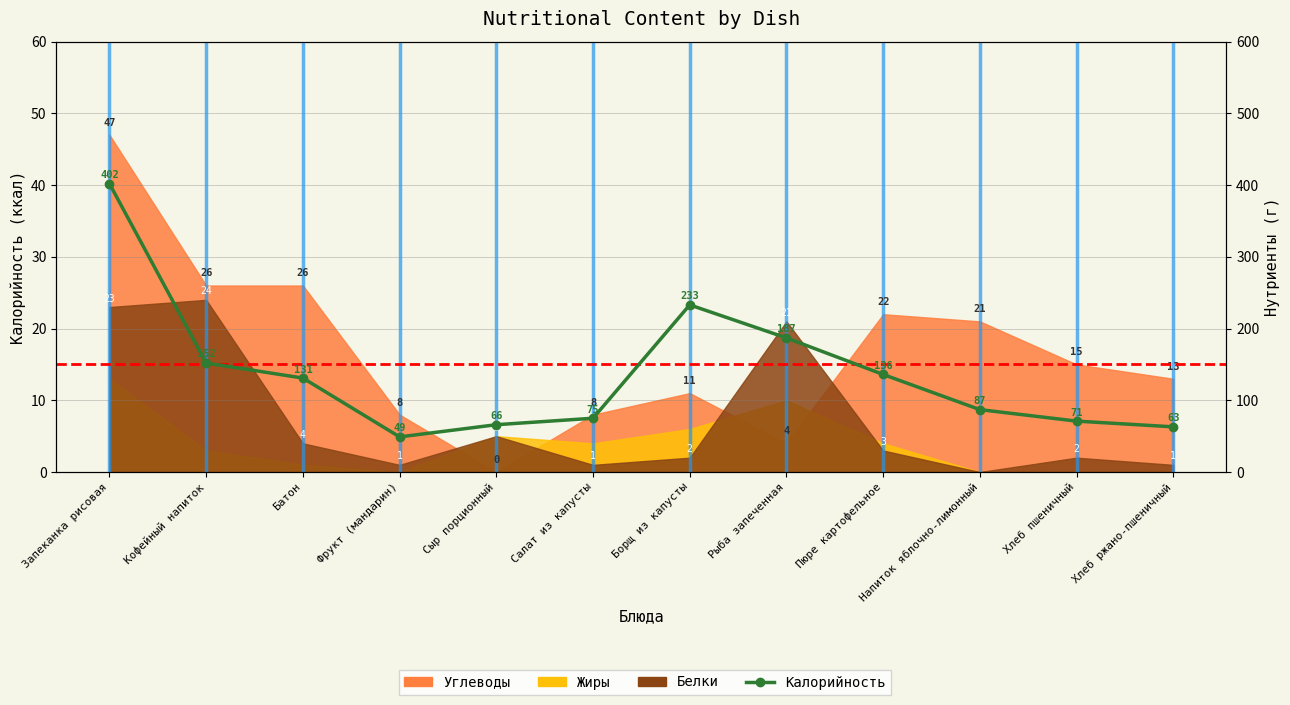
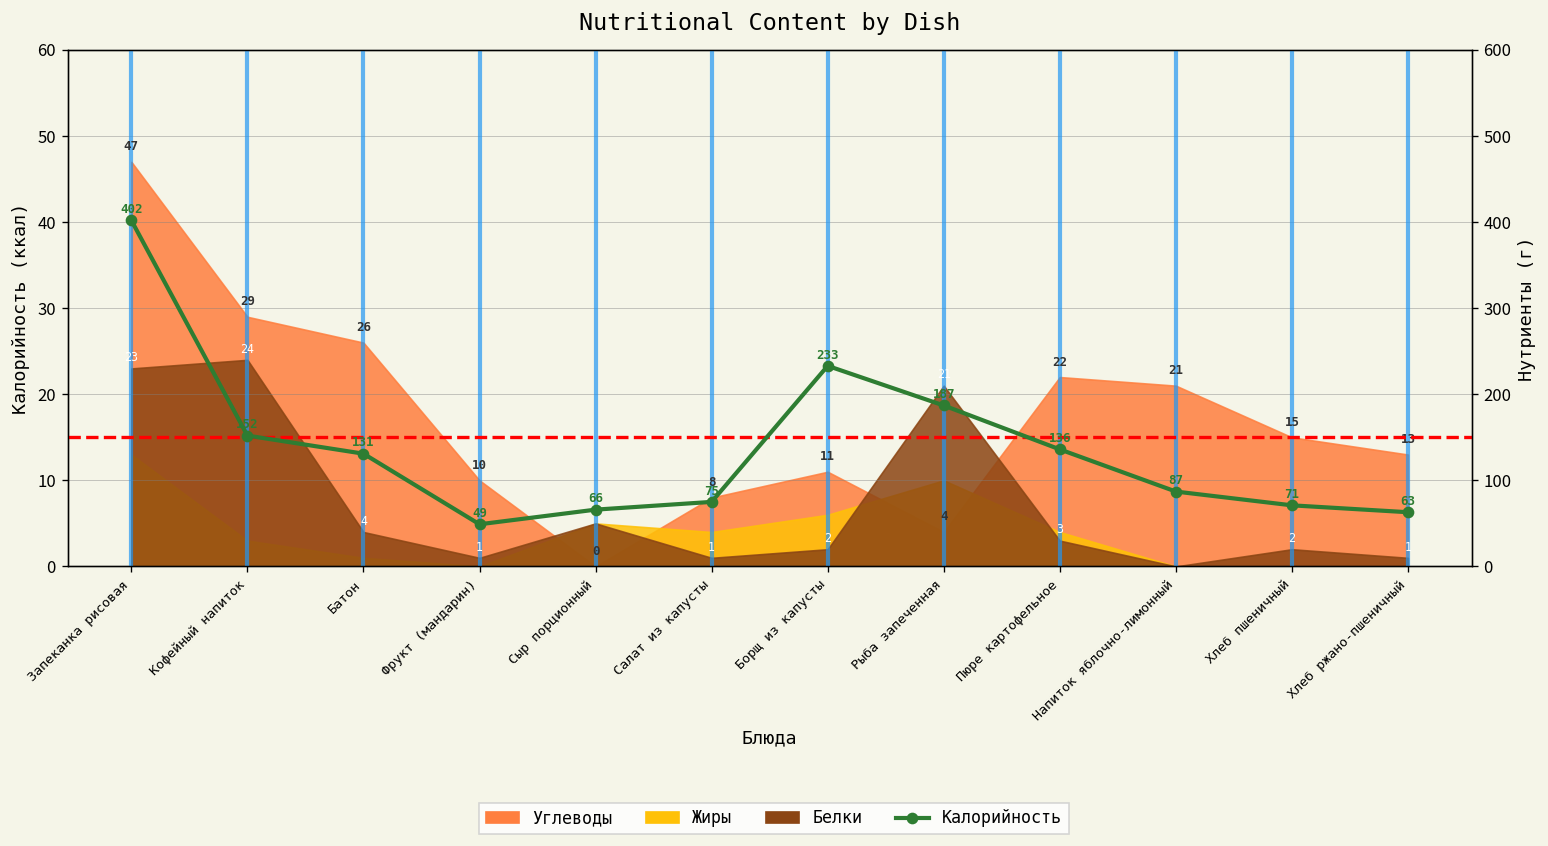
  {
    "Углеводы": {
      "Запеканка рисовая": 47,
-     "Кофейный напиток": 26,
+     "Кофейный напиток": 29,
      "Батон": 26,
-     "Фрукт (мандарин)": 8,
+     "Фрукт (мандарин)": 10,
      "Сыр порционный": 0,
      "Борщ из капусты": 11,
      "Рыба запеченная": 4,
      "Пюре картофельное": 22,
      "Напиток яблочно-лимонный": 21,
      "Хлеб пшеничный": 15,
      "Хлеб ржано-пшеничный": 13
    },
    "Белки": {
      "Запеканка рисовая": 23,
      "Кофейный напиток": 24,
      "Батон": 4,
      "Фрукт (мандарин)": 1,
      "Салат из капусты": 1,
      "Борщ из капусты": 2,
      "Пюре картофельное": 3,
      "Хлеб пшеничный": 2,
      "Хлеб ржано-пшеничный": 1
    },
    "Калорийность": {
      "Запеканка рисовая": 402,
      "Кофейный напиток": 152,
      "Батон": 131,
      "Фрукт (мандарин)": 49,
      "Сыр порционный": 66,
      "Салат из капусты": 75,
      "Борщ из капусты": 233,
      "Рыба запеченная": 187,
      "Пюре картофельное": 136,
      "Напиток яблочно-лимонный": 87,
      "Хлеб пшеничный": 71,
      "Хлеб ржано-пшеничный": 63
    }
  }
